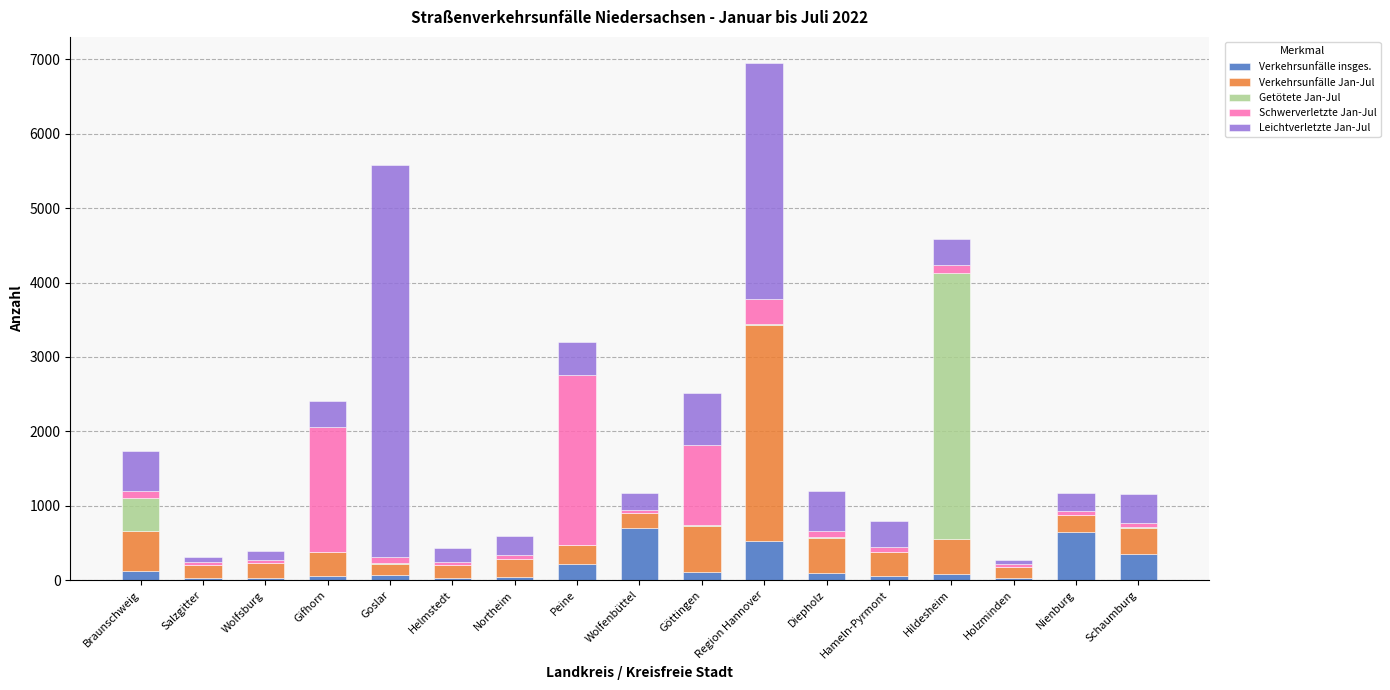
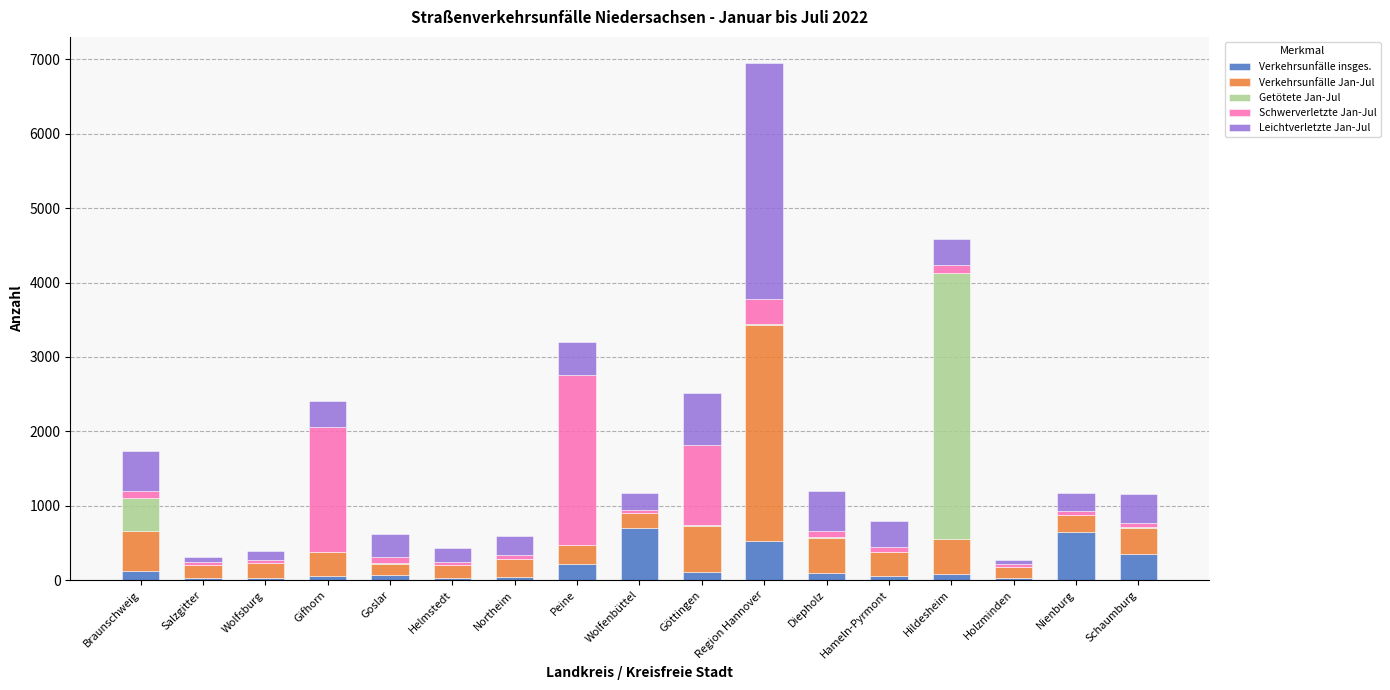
  {
    "Verkehrsunfälle insges.": {
      "Braunschweig": 100,
      "Gifhorn": 100,
      "Goslar": 100,
      "Helmstedt": 0,
      "Northeim": 0,
      "Peine": 200,
      "Wolfenbüttel": 700,
      "Göttingen": 100,
      "Region Hannover": 500,
      "Diepholz": 100,
      "Hameln-Pyrmont": 100,
      "Hildesheim": 100,
      "Nienburg": 600,
      "Schaumburg": 400
    },
    "Verkehrsunfälle Jan-Jul": {
      "Braunschweig": 500,
      "Salzgitter": 200,
      "Wolfsburg": 200,
      "Gifhorn": 300,
      "Goslar": 200,
      "Helmstedt": 200,
      "Northeim": 200,
      "Peine": 300,
      "Wolfenbüttel": 200,
      "Göttingen": 600,
      "Region Hannover": 2900,
      "Diepholz": 500,
      "Hameln-Pyrmont": 300,
      "Hildesheim": 500,
      "Holzminden": 100,
      "Nienburg": 200,
      "Schaumburg": 400
    },
    "Getötete Jan-Jul": {
      "Braunschweig": 500,
      "Wolfsburg": 0,
      "Hildesheim": 3600
    },
    "Schwerverletzte Jan-Jul": {
      "Braunschweig": 100,
      "Gifhorn": 1700,
      "Goslar": 100,
      "Helmstedt": 0,
      "Northeim": 0,
      "Peine": 2300,
      "Wolfenbüttel": 0,
      "Göttingen": 1100,
      "Region Hannover": 300,
      "Diepholz": 100,
      "Hameln-Pyrmont": 100,
      "Hildesheim": 100,
      "Nienburg": 100,
      "Schaumburg": 100
    },
    "Leichtverletzte Jan-Jul": {
      "Braunschweig": 500,
      "Salzgitter": 100,
      "Wolfsburg": 100,
      "Gifhorn": 300,
-     "Goslar": 5300,
+     "Goslar": 300,
      "Helmstedt": 200,
      "Northeim": 300,
      "Peine": 400,
      "Wolfenbüttel": 200,
      "Göttingen": 700,
      "Region Hannover": 3200,
      "Diepholz": 500,
      "Hameln-Pyrmont": 300,
      "Hildesheim": 300,
      "Holzminden": 100,
      "Nienburg": 200,
      "Schaumburg": 400
    }
  }
